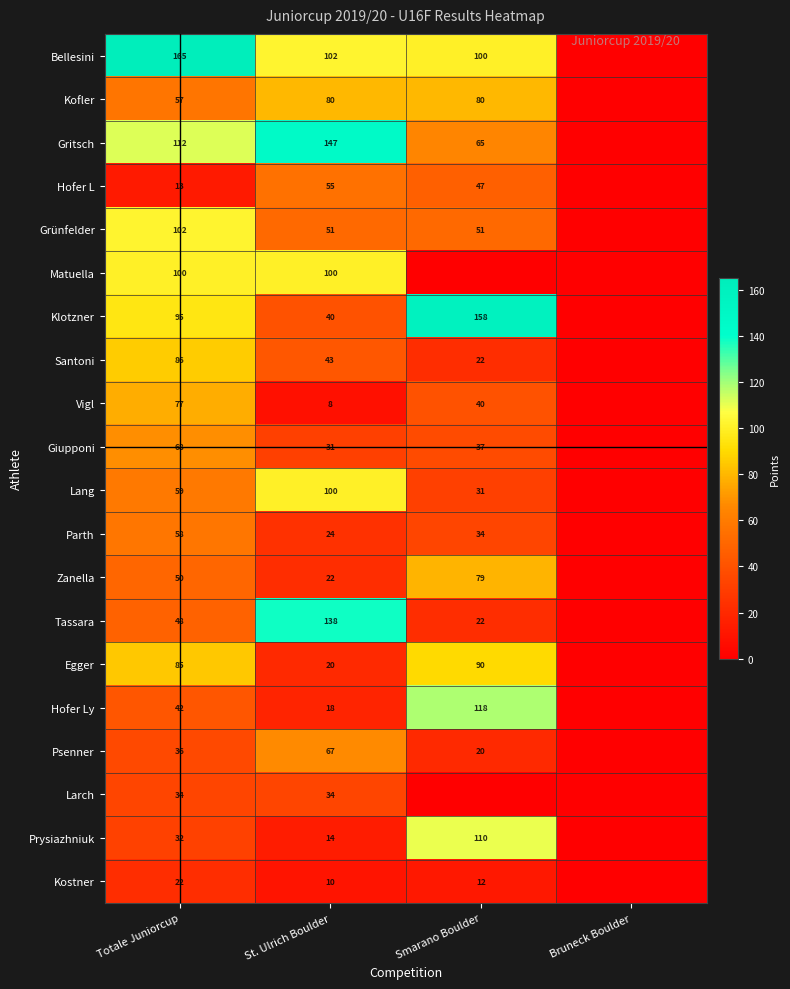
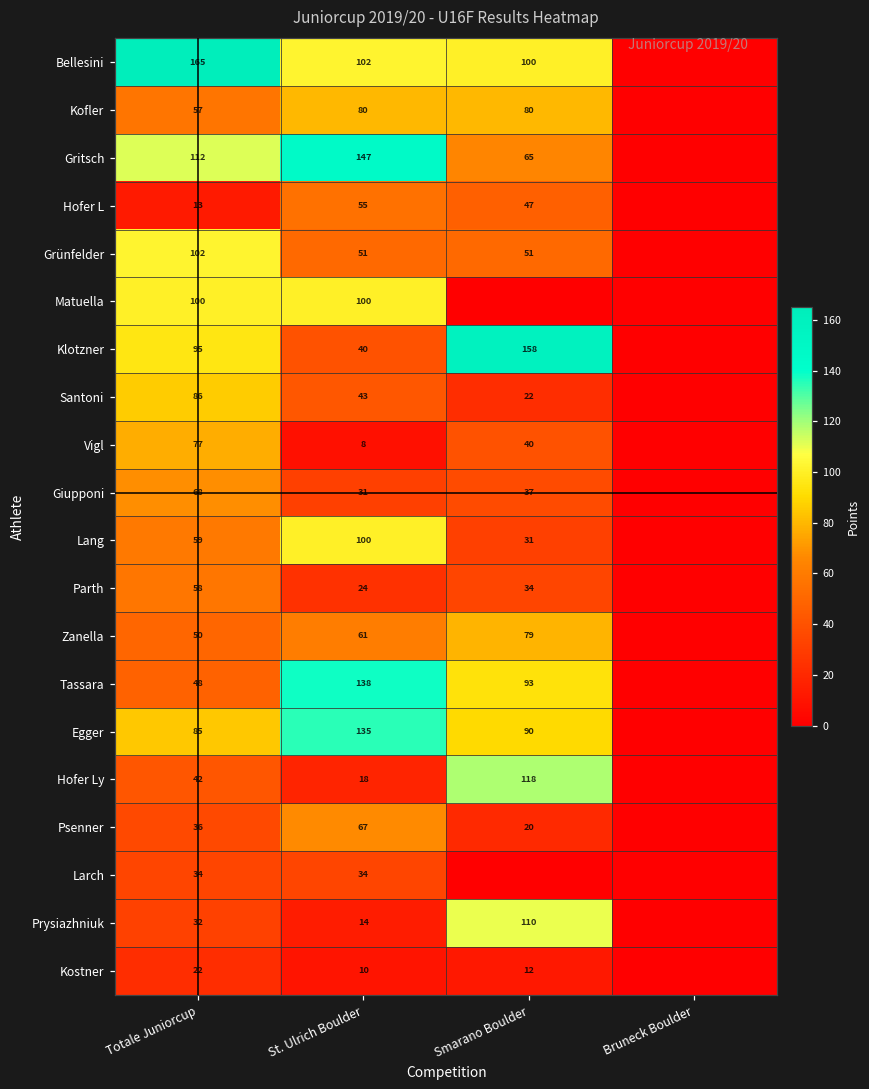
  {
    "Bellesini": {
      "Totale Juniorcup": 165,
      "St. Ulrich Boulder": 102,
      "Smarano Boulder": 100
    },
    "Kofler": {
      "Totale Juniorcup": 57,
      "St. Ulrich Boulder": 80,
      "Smarano Boulder": 80
    },
    "Gritsch": {
      "Totale Juniorcup": 112,
      "St. Ulrich Boulder": 147,
      "Smarano Boulder": 65
    },
    "Hofer L": {
      "Totale Juniorcup": 13,
      "St. Ulrich Boulder": 55,
      "Smarano Boulder": 47
    },
    "Grünfelder": {
      "Totale Juniorcup": 102,
      "St. Ulrich Boulder": 51,
      "Smarano Boulder": 51
    },
    "Matuella": {
      "Totale Juniorcup": 100,
      "St. Ulrich Boulder": 100
    },
    "Klotzner": {
      "Totale Juniorcup": 95,
      "St. Ulrich Boulder": 40,
      "Smarano Boulder": 158
    },
    "Santoni": {
      "Totale Juniorcup": 86,
      "St. Ulrich Boulder": 43,
      "Smarano Boulder": 22
    },
    "Vigl": {
      "Totale Juniorcup": 77,
      "St. Ulrich Boulder": 8,
      "Smarano Boulder": 40
    },
    "Giupponi": {
      "Totale Juniorcup": 68,
      "St. Ulrich Boulder": 31,
      "Smarano Boulder": 37
    },
    "Lang": {
      "Totale Juniorcup": 59,
      "St. Ulrich Boulder": 100,
      "Smarano Boulder": 31
    },
    "Parth": {
      "Totale Juniorcup": 58,
      "St. Ulrich Boulder": 24,
      "Smarano Boulder": 34
    },
    "Zanella": {
      "Totale Juniorcup": 50,
-     "St. Ulrich Boulder": 22,
+     "St. Ulrich Boulder": 61,
      "Smarano Boulder": 79
    },
    "Tassara": {
      "Totale Juniorcup": 48,
      "St. Ulrich Boulder": 138,
-     "Smarano Boulder": 22
+     "Smarano Boulder": 93
    },
    "Egger": {
      "Totale Juniorcup": 85,
-     "St. Ulrich Boulder": 20,
+     "St. Ulrich Boulder": 135,
      "Smarano Boulder": 90
    },
    "Hofer Ly": {
      "Totale Juniorcup": 42,
      "St. Ulrich Boulder": 18,
      "Smarano Boulder": 118
    },
    "Psenner": {
      "Totale Juniorcup": 36,
      "St. Ulrich Boulder": 67,
      "Smarano Boulder": 20
    },
    "Larch": {
      "Totale Juniorcup": 34,
      "St. Ulrich Boulder": 34
    },
    "Prysiazhniuk": {
      "Totale Juniorcup": 32,
      "St. Ulrich Boulder": 14,
      "Smarano Boulder": 110
    },
    "Kostner": {
      "Totale Juniorcup": 22,
      "St. Ulrich Boulder": 10,
      "Smarano Boulder": 12
    }
  }
